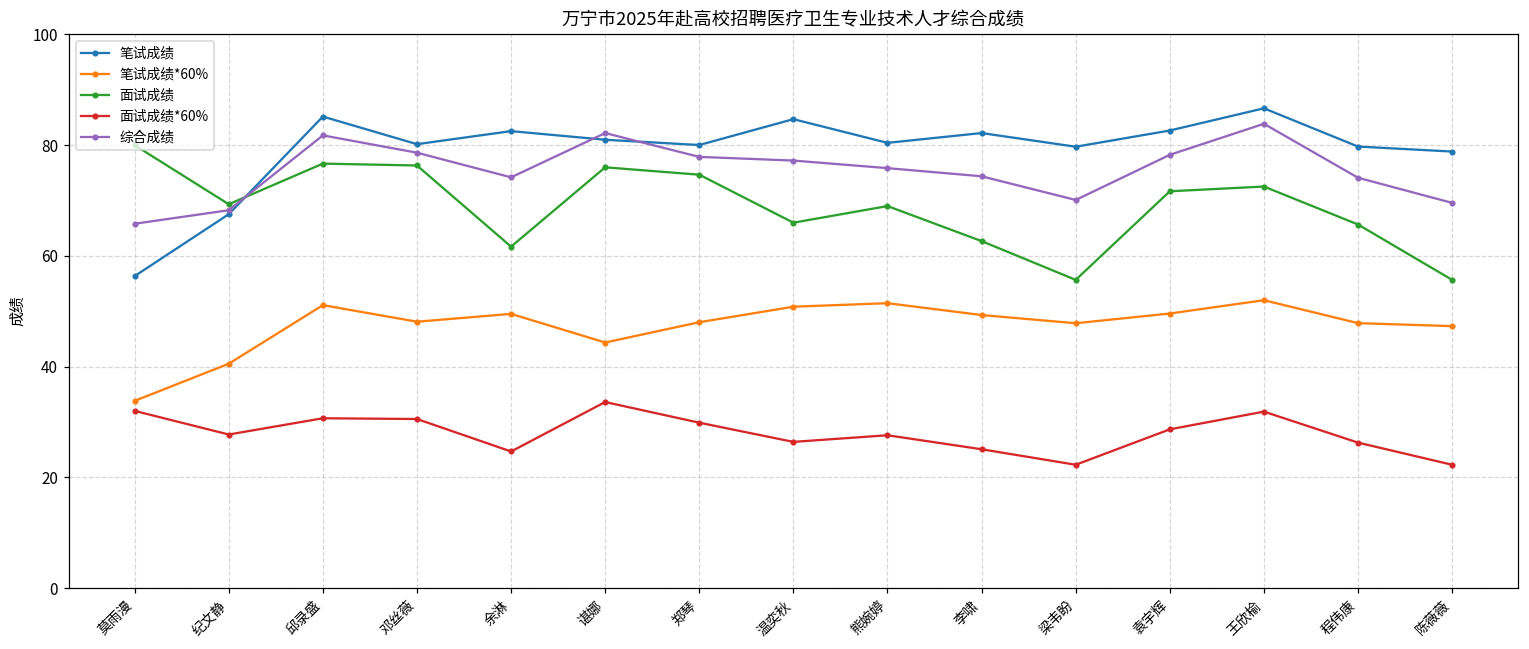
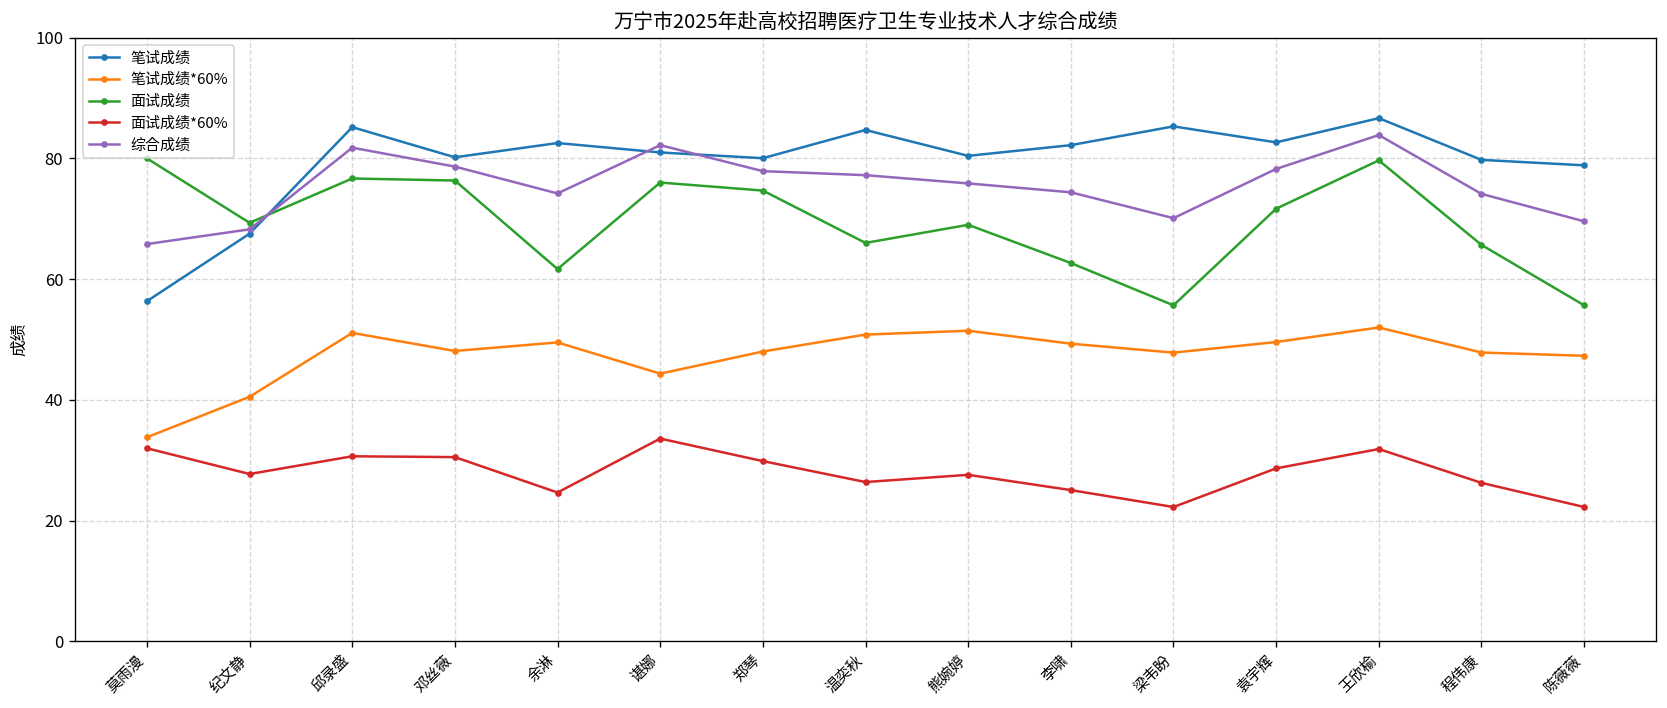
  {
    "笔试成绩": {
      "莫雨漫": 56,
      "纪文静": 68,
      "邱录盛": 85,
      "邓丝薇": 80,
      "余淋": 83,
      "谌娜": 81,
      "郑琴": 80,
      "温奕秋": 85,
      "熊婉婷": 80,
      "李啸": 82,
-     "梁韦盼": 80,
+     "梁韦盼": 85,
      "袁宇辉": 83,
      "王欣榆": 87,
      "程伟康": 80,
      "陈薇薇": 79
    },
    "笔试成绩*60%": {
      "莫雨漫": 34,
      "纪文静": 41,
      "邱录盛": 51,
      "邓丝薇": 48,
      "余淋": 50,
      "谌娜": 44,
      "郑琴": 48,
      "温奕秋": 51,
      "熊婉婷": 51,
      "李啸": 49,
      "梁韦盼": 48,
      "袁宇辉": 50,
      "王欣榆": 52,
      "程伟康": 48,
      "陈薇薇": 47
    },
    "面试成绩": {
      "纪文静": 69,
      "邱录盛": 77,
      "邓丝薇": 76,
      "余淋": 62,
      "谌娜": 76,
      "郑琴": 75,
      "温奕秋": 66,
      "熊婉婷": 69,
      "李啸": 63,
      "梁韦盼": 56,
      "袁宇辉": 72,
-     "王欣榆": 73,
+     "王欣榆": 80,
      "程伟康": 66,
      "陈薇薇": 56
    },
    "面试成绩*60%": {
      "莫雨漫": 32,
      "纪文静": 28,
      "邱录盛": 31,
      "邓丝薇": 31,
      "余淋": 25,
      "谌娜": 34,
      "郑琴": 30,
      "温奕秋": 26,
      "熊婉婷": 28,
      "李啸": 25,
      "梁韦盼": 22,
      "袁宇辉": 29,
      "王欣榆": 32,
      "程伟康": 26,
      "陈薇薇": 22
    },
    "综合成绩": {
      "莫雨漫": 66,
      "纪文静": 68,
      "邱录盛": 82,
      "邓丝薇": 79,
      "余淋": 74,
      "谌娜": 82,
      "郑琴": 78,
      "温奕秋": 77,
      "熊婉婷": 76,
      "李啸": 74,
      "梁韦盼": 70,
      "袁宇辉": 78,
      "王欣榆": 84,
      "程伟康": 74,
      "陈薇薇": 70
    }
  }
